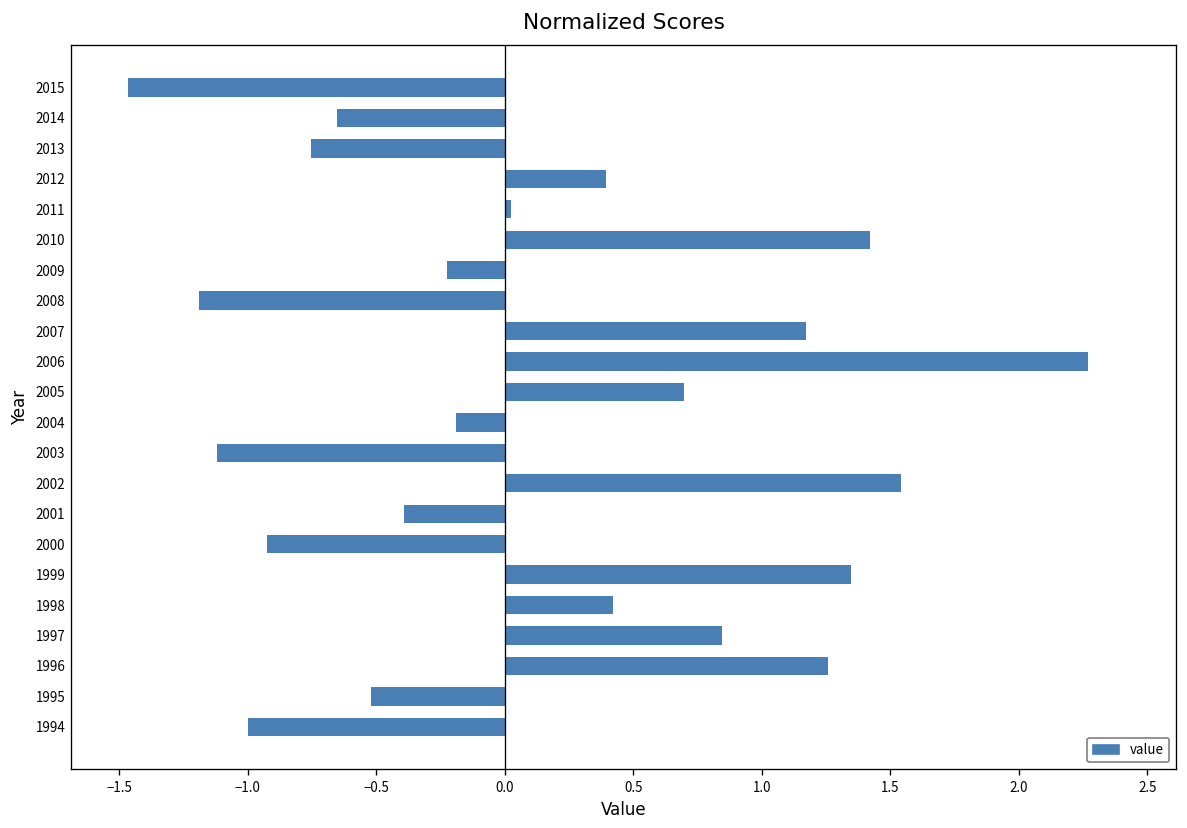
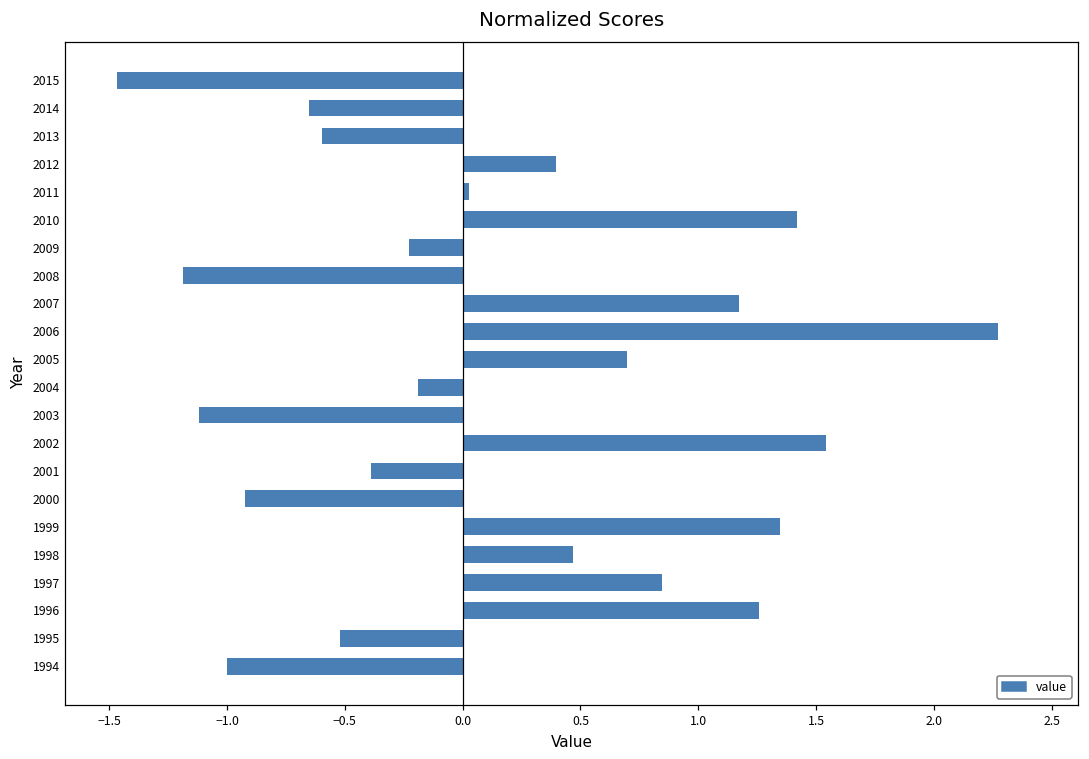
  {
    "2015": -1.47,
    "2014": -0.65,
-   "2013": -0.75,
+   "2013": -0.60,
    "2012": 0.39,
    "2011": 0.03,
    "2010": 1.42,
    "2009": -0.23,
    "2008": -1.19,
    "2007": 1.17,
    "2006": 2.27,
    "2005": 0.70,
    "2004": -0.19,
    "2003": -1.12,
    "2002": 1.54,
    "2001": -0.39,
    "2000": -0.93,
    "1999": 1.35,
-   "1998": 0.42,
+   "1998": 0.47,
    "1997": 0.85,
    "1996": 1.26,
    "1995": -0.52,
    "1994": -1.00
  }
